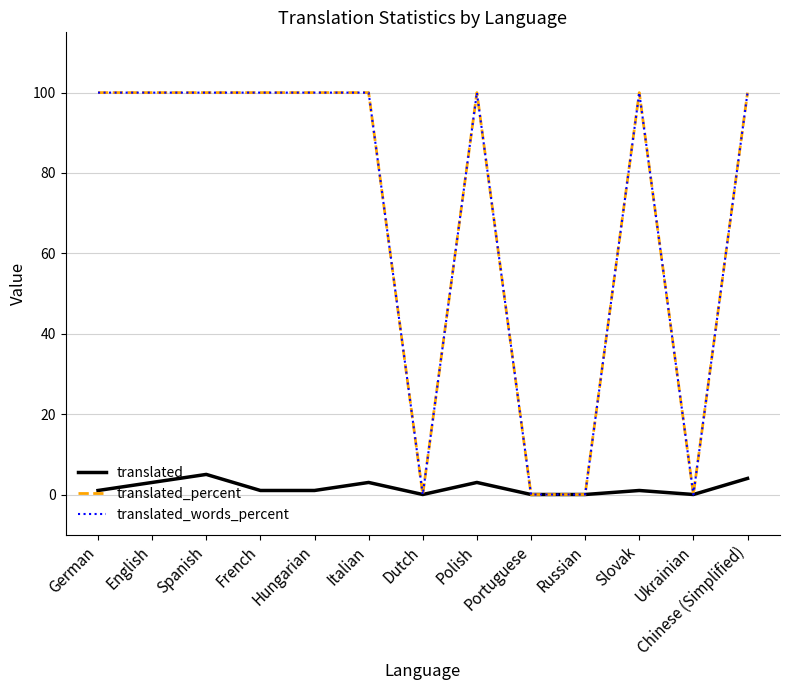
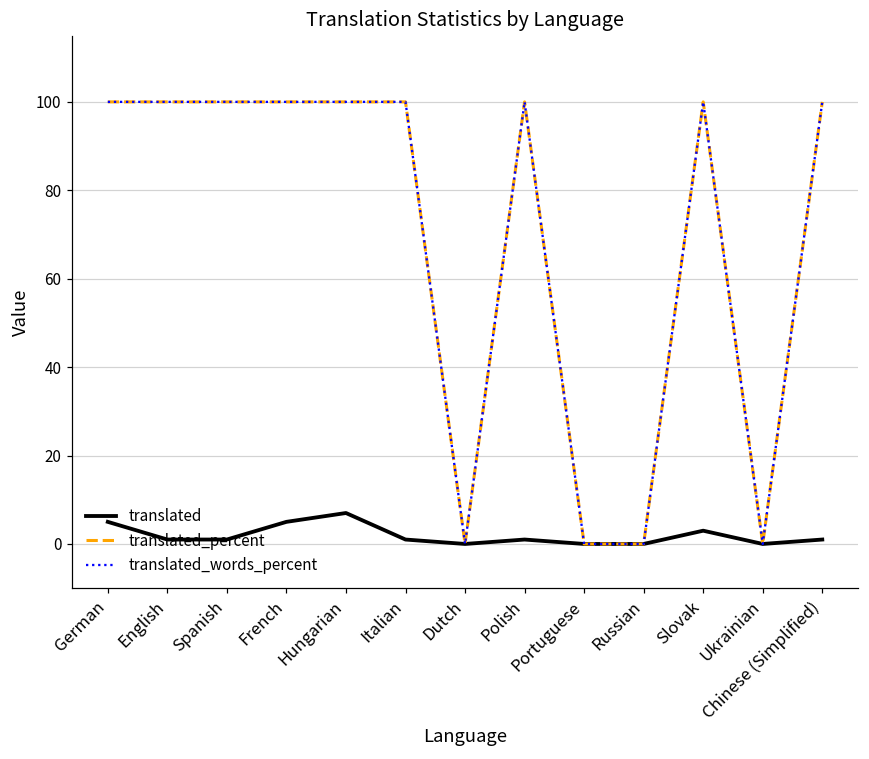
  {
    "translated": {
-     "German": 1,
-     "English": 3,
-     "Spanish": 5,
-     "French": 1,
-     "Hungarian": 1,
-     "Italian": 3,
-     "Polish": 3,
-     "Slovak": 1,
-     "Chinese (Simplified)": 4
+     "German": 5,
+     "English": 1,
+     "Spanish": 1,
+     "French": 5,
+     "Hungarian": 7,
+     "Italian": 1,
+     "Polish": 1,
+     "Slovak": 3,
+     "Chinese (Simplified)": 1
    },
    "translated_words_percent": {
      "German": 100,
      "English": 100,
      "Spanish": 100,
      "French": 100,
      "Hungarian": 100,
      "Italian": 100,
      "Polish": 100,
      "Slovak": 100,
      "Chinese (Simplified)": 100
    }
  }
